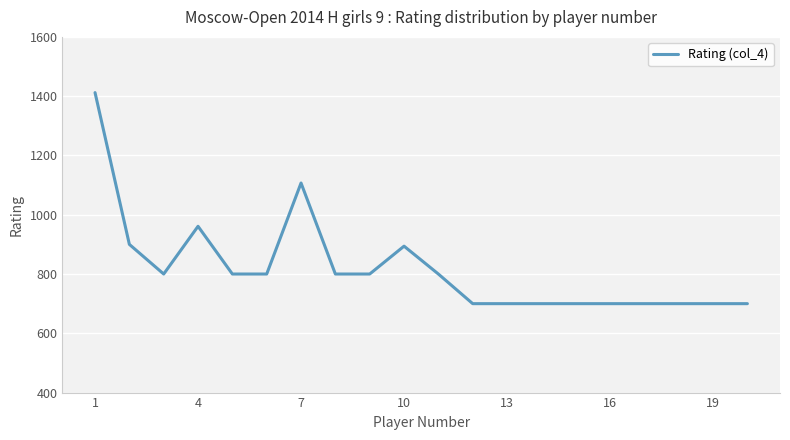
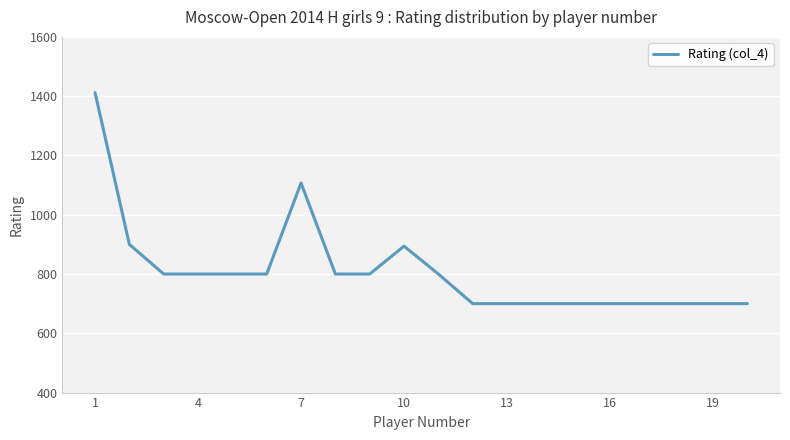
  {
    "1": 1410,
-   "4": 960,
+   "4": 800,
    "7": 1110,
    "10": 890,
    "13": 700,
    "16": 700,
    "19": 700
  }
